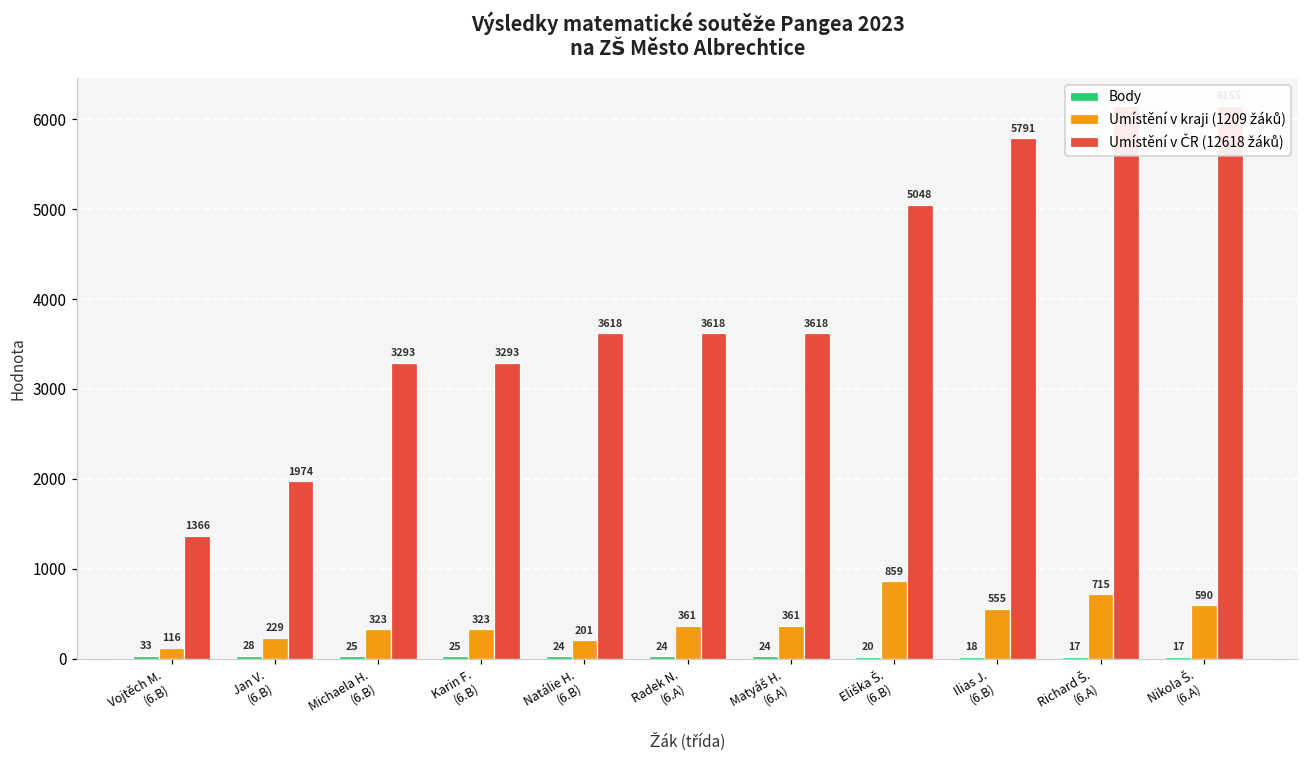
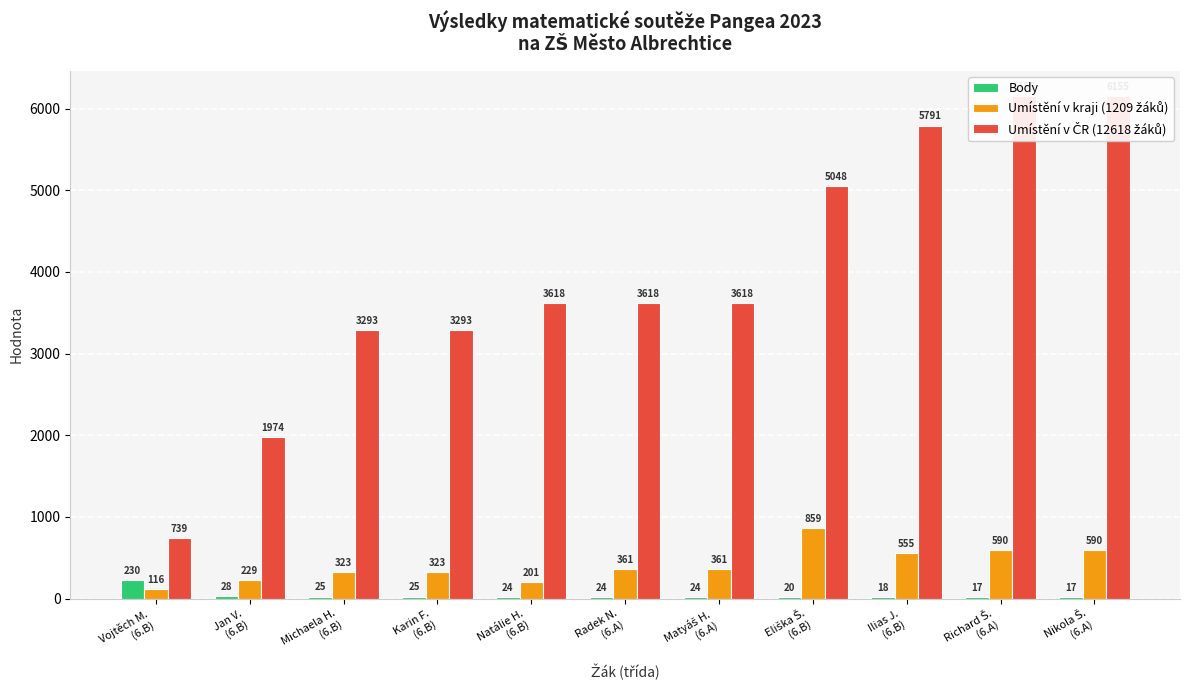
  {
    "Body": {
-     "Vojtěch M. (6.B)": 33,
+     "Vojtěch M. (6.B)": 230,
      "Jan V. (6.B)": 28,
      "Michaela H. (6.B)": 25,
      "Karin F. (6.B)": 25,
      "Natálie H. (6.B)": 24,
      "Radek N. (6.A)": 24,
      "Matyáš H. (6.A)": 24,
      "Eliška Š. (6.B)": 20,
      "Ilias J. (6.B)": 18,
      "Richard Š. (6.A)": 17,
      "Nikola Š. (6.A)": 17
    },
    "Umístění v kraji (1209 žáků)": {
      "Vojtěch M. (6.B)": 116,
      "Jan V. (6.B)": 229,
      "Michaela H. (6.B)": 323,
      "Karin F. (6.B)": 323,
      "Natálie H. (6.B)": 201,
      "Radek N. (6.A)": 361,
      "Matyáš H. (6.A)": 361,
      "Eliška Š. (6.B)": 859,
      "Ilias J. (6.B)": 555,
-     "Richard Š. (6.A)": 715,
+     "Richard Š. (6.A)": 590,
      "Nikola Š. (6.A)": 590
    },
    "Umístění v ČR (12618 žáků)": {
-     "Vojtěch M. (6.B)": 1366,
+     "Vojtěch M. (6.B)": 739,
      "Jan V. (6.B)": 1974,
      "Michaela H. (6.B)": 3293,
      "Karin F. (6.B)": 3293,
      "Natálie H. (6.B)": 3618,
      "Radek N. (6.A)": 3618,
      "Matyáš H. (6.A)": 3618,
      "Eliška Š. (6.B)": 5048,
      "Ilias J. (6.B)": 5791
    }
  }
